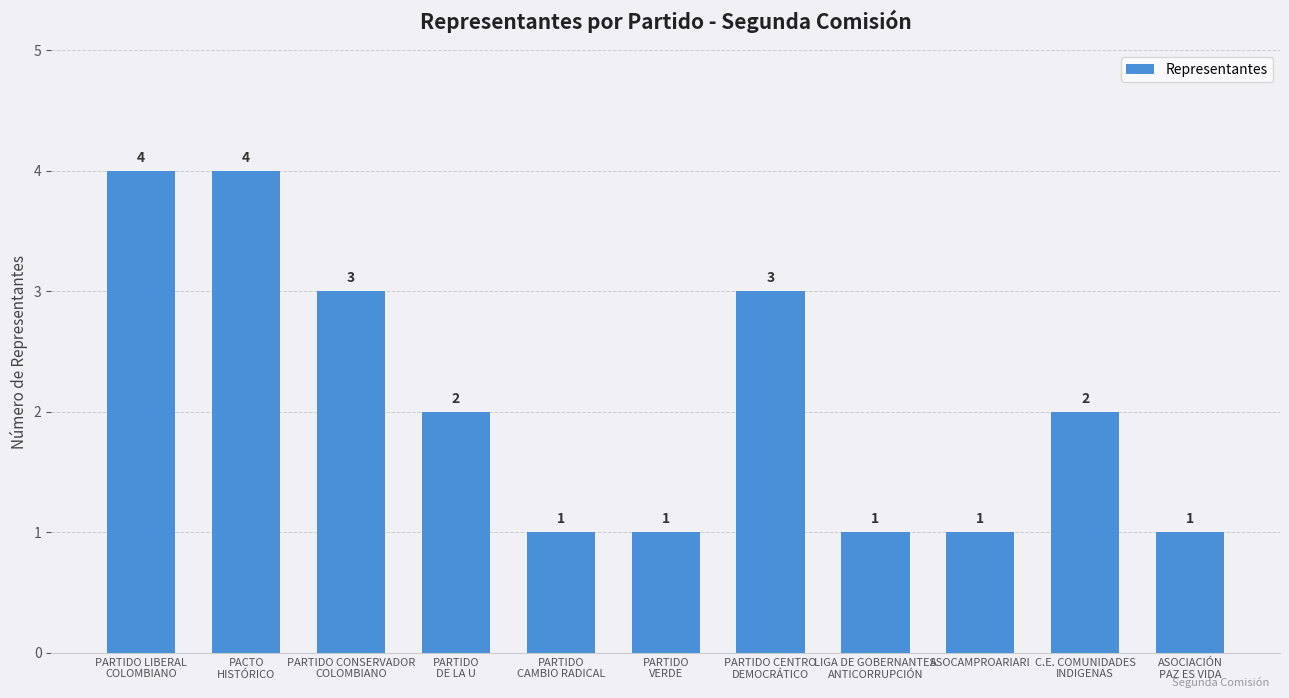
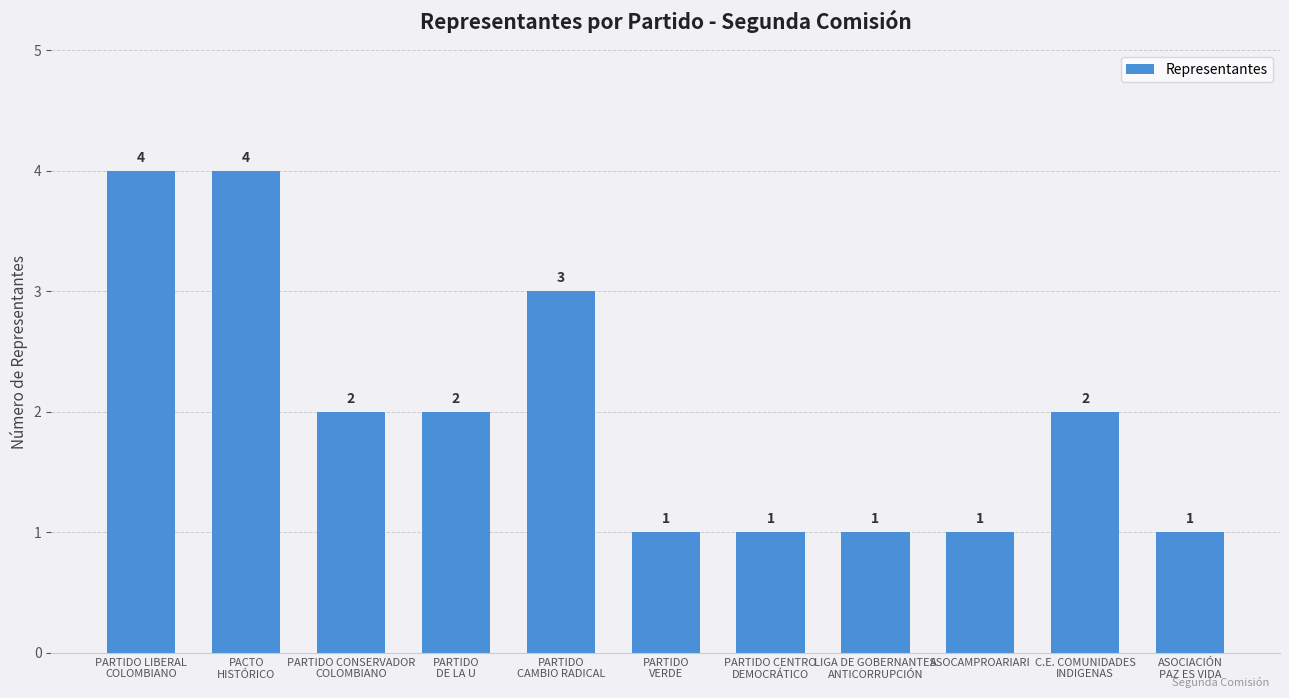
  {
    "PARTIDO LIBERAL COLOMBIANO": 4,
    "PACTO HISTÓRICO": 4,
-   "PARTIDO CONSERVADOR COLOMBIANO": 3,
+   "PARTIDO CONSERVADOR COLOMBIANO": 2,
    "PARTIDO DE LA U": 2,
-   "PARTIDO CAMBIO RADICAL": 1,
+   "PARTIDO CAMBIO RADICAL": 3,
    "PARTIDO VERDE": 1,
-   "PARTIDO CENTRO DEMOCRÁTICO": 3,
+   "PARTIDO CENTRO DEMOCRÁTICO": 1,
    "LIGA DE GOBERNANTES ANTICORRUPCIÓN": 1,
    "ASOCAMPROARIARI": 1,
    "C.E. COMUNIDADES INDIGENAS": 2,
    "ASOCIACIÓN PAZ ES VIDA": 1
  }
